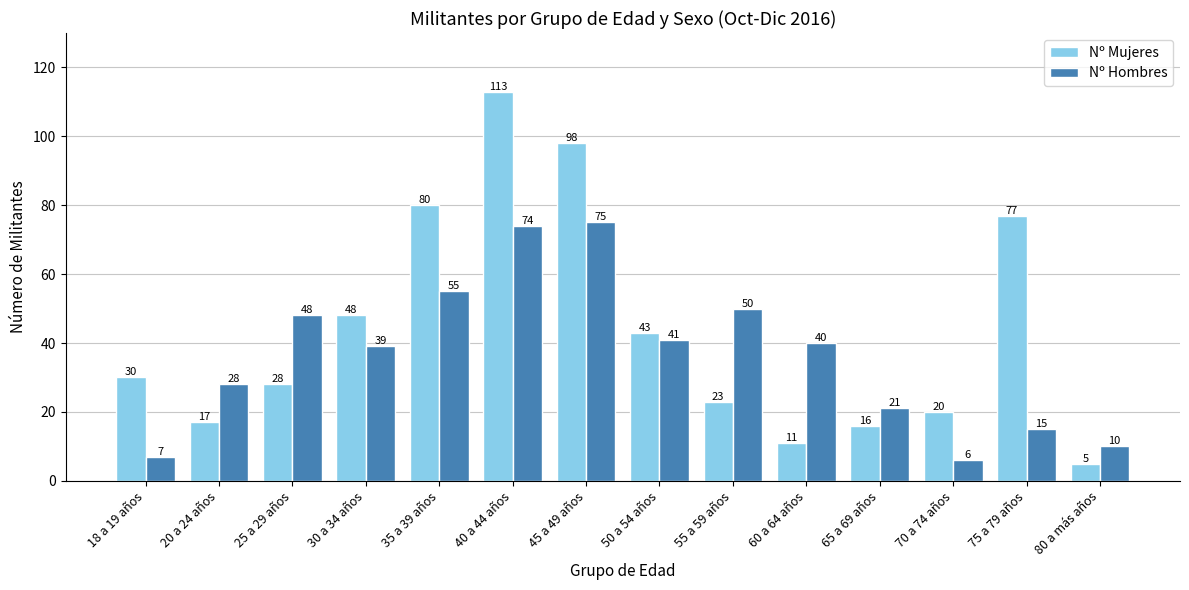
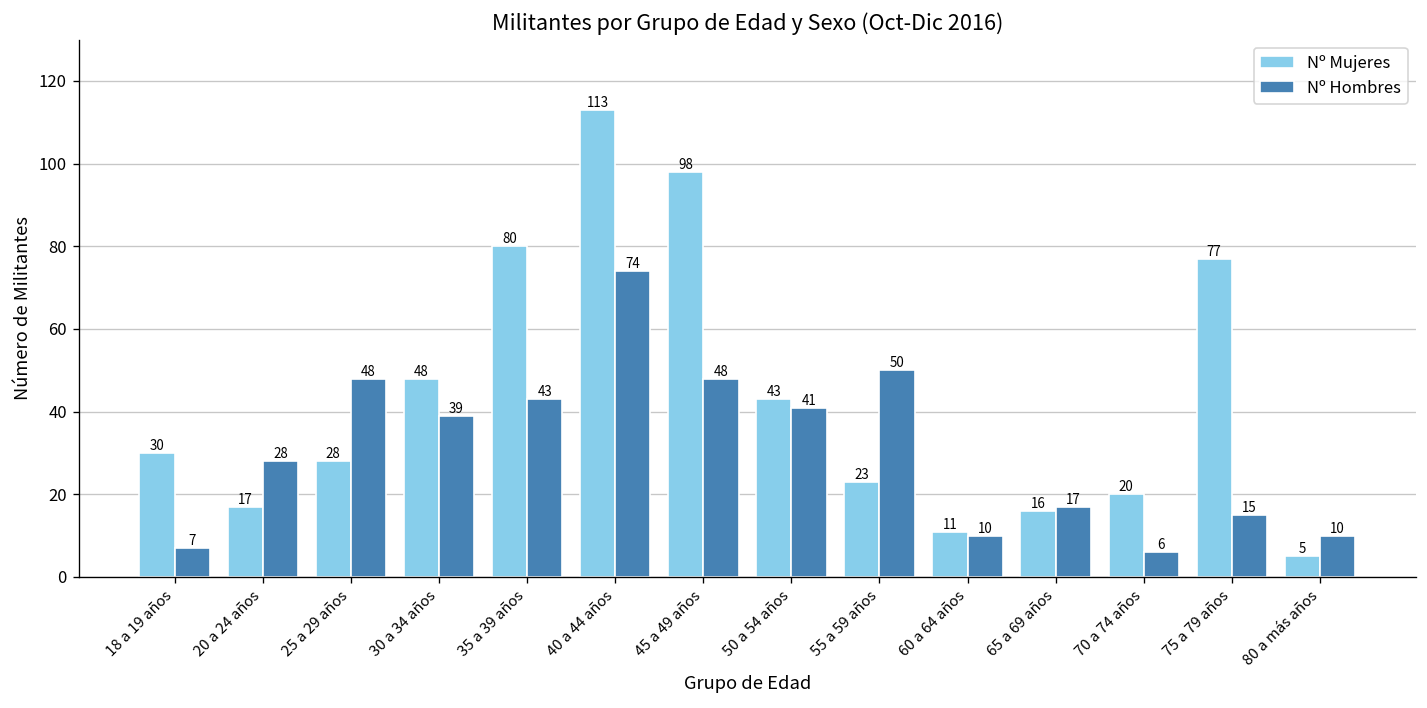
  {
    "Nº Mujeres": {
      "18 a 19 años": 30,
      "20 a 24 años": 17,
      "25 a 29 años": 28,
      "30 a 34 años": 48,
      "35 a 39 años": 80,
      "40 a 44 años": 113,
      "45 a 49 años": 98,
      "50 a 54 años": 43,
      "55 a 59 años": 23,
      "60 a 64 años": 11,
      "65 a 69 años": 16,
      "70 a 74 años": 20,
      "75 a 79 años": 77,
      "80 a más años": 5
    },
    "Nº Hombres": {
      "18 a 19 años": 7,
      "20 a 24 años": 28,
      "25 a 29 años": 48,
      "30 a 34 años": 39,
-     "35 a 39 años": 55,
+     "35 a 39 años": 43,
      "40 a 44 años": 74,
-     "45 a 49 años": 75,
+     "45 a 49 años": 48,
      "50 a 54 años": 41,
      "55 a 59 años": 50,
-     "60 a 64 años": 40,
-     "65 a 69 años": 21,
+     "60 a 64 años": 10,
+     "65 a 69 años": 17,
      "70 a 74 años": 6,
      "75 a 79 años": 15,
      "80 a más años": 10
    }
  }
